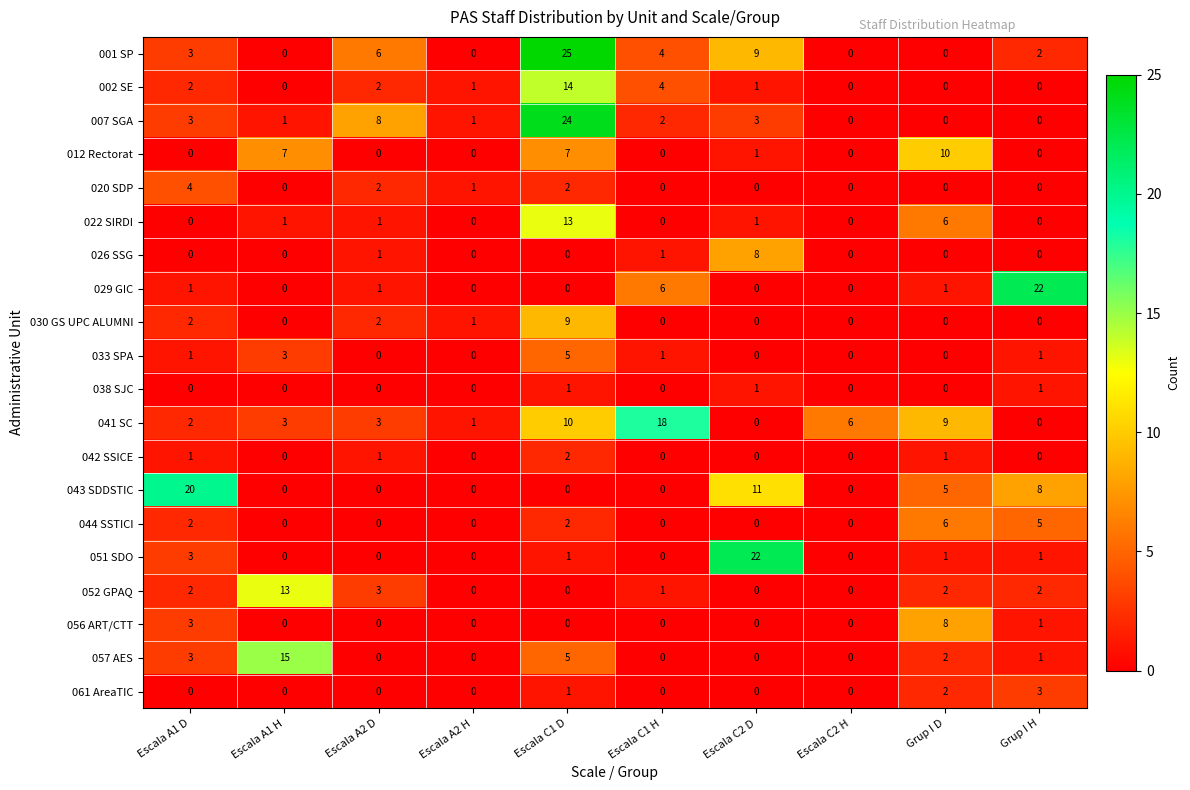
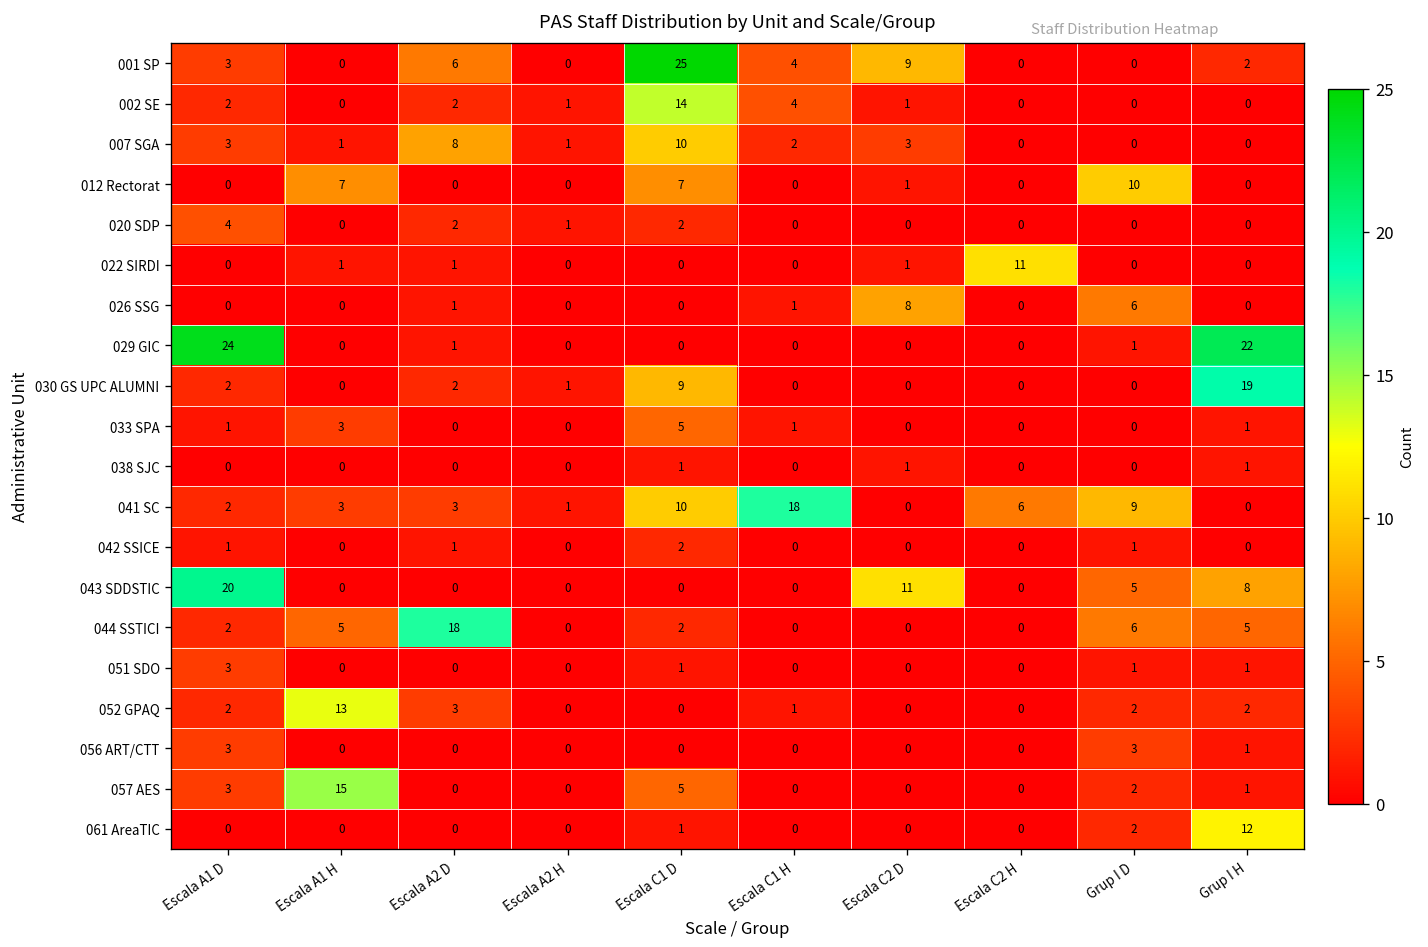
  {
    "001 SP": {
      "Escala A1 D": 3,
      "Escala A1 H": 0,
      "Escala A2 D": 6,
      "Escala A2 H": 0,
      "Escala C1 D": 25,
      "Escala C1 H": 4,
      "Escala C2 D": 9,
      "Escala C2 H": 0,
      "Grup I D": 0,
      "Grup I H": 2
    },
    "002 SE": {
      "Escala A1 D": 2,
      "Escala A1 H": 0,
      "Escala A2 D": 2,
      "Escala A2 H": 1,
      "Escala C1 D": 14,
      "Escala C1 H": 4,
      "Escala C2 D": 1,
      "Escala C2 H": 0,
      "Grup I D": 0,
      "Grup I H": 0
    },
    "007 SGA": {
      "Escala A1 D": 3,
      "Escala A1 H": 1,
      "Escala A2 D": 8,
      "Escala A2 H": 1,
-     "Escala C1 D": 24,
+     "Escala C1 D": 10,
      "Escala C1 H": 2,
      "Escala C2 D": 3,
      "Escala C2 H": 0,
      "Grup I D": 0,
      "Grup I H": 0
    },
    "012 Rectorat": {
      "Escala A1 D": 0,
      "Escala A1 H": 7,
      "Escala A2 D": 0,
      "Escala A2 H": 0,
      "Escala C1 D": 7,
      "Escala C1 H": 0,
      "Escala C2 D": 1,
      "Escala C2 H": 0,
      "Grup I D": 10,
      "Grup I H": 0
    },
    "020 SDP": {
      "Escala A1 D": 4,
      "Escala A1 H": 0,
      "Escala A2 D": 2,
      "Escala A2 H": 1,
      "Escala C1 D": 2,
      "Escala C1 H": 0,
      "Escala C2 D": 0,
      "Escala C2 H": 0,
      "Grup I D": 0,
      "Grup I H": 0
    },
    "022 SIRDI": {
      "Escala A1 D": 0,
      "Escala A1 H": 1,
      "Escala A2 D": 1,
      "Escala A2 H": 0,
-     "Escala C1 D": 13,
+     "Escala C1 D": 0,
      "Escala C1 H": 0,
      "Escala C2 D": 1,
-     "Escala C2 H": 0,
-     "Grup I D": 6,
+     "Escala C2 H": 11,
+     "Grup I D": 0,
      "Grup I H": 0
    },
    "026 SSG": {
      "Escala A1 D": 0,
      "Escala A1 H": 0,
      "Escala A2 D": 1,
      "Escala A2 H": 0,
      "Escala C1 D": 0,
      "Escala C1 H": 1,
      "Escala C2 D": 8,
      "Escala C2 H": 0,
-     "Grup I D": 0,
+     "Grup I D": 6,
      "Grup I H": 0
    },
    "029 GIC": {
-     "Escala A1 D": 1,
+     "Escala A1 D": 24,
      "Escala A1 H": 0,
      "Escala A2 D": 1,
      "Escala A2 H": 0,
      "Escala C1 D": 0,
-     "Escala C1 H": 6,
+     "Escala C1 H": 0,
      "Escala C2 D": 0,
      "Escala C2 H": 0,
      "Grup I D": 1,
      "Grup I H": 22
    },
    "030 GS UPC ALUMNI": {
      "Escala A1 D": 2,
      "Escala A1 H": 0,
      "Escala A2 D": 2,
      "Escala A2 H": 1,
      "Escala C1 D": 9,
      "Escala C1 H": 0,
      "Escala C2 D": 0,
      "Escala C2 H": 0,
      "Grup I D": 0,
-     "Grup I H": 0
+     "Grup I H": 19
    },
    "033 SPA": {
      "Escala A1 D": 1,
      "Escala A1 H": 3,
      "Escala A2 D": 0,
      "Escala A2 H": 0,
      "Escala C1 D": 5,
      "Escala C1 H": 1,
      "Escala C2 D": 0,
      "Escala C2 H": 0,
      "Grup I D": 0,
      "Grup I H": 1
    },
    "038 SJC": {
      "Escala A1 D": 0,
      "Escala A1 H": 0,
      "Escala A2 D": 0,
      "Escala A2 H": 0,
      "Escala C1 D": 1,
      "Escala C1 H": 0,
      "Escala C2 D": 1,
      "Escala C2 H": 0,
      "Grup I D": 0,
      "Grup I H": 1
    },
    "041 SC": {
      "Escala A1 D": 2,
      "Escala A1 H": 3,
      "Escala A2 D": 3,
      "Escala A2 H": 1,
      "Escala C1 D": 10,
      "Escala C1 H": 18,
      "Escala C2 D": 0,
      "Escala C2 H": 6,
      "Grup I D": 9,
      "Grup I H": 0
    },
    "042 SSICE": {
      "Escala A1 D": 1,
      "Escala A1 H": 0,
      "Escala A2 D": 1,
      "Escala A2 H": 0,
      "Escala C1 D": 2,
      "Escala C1 H": 0,
      "Escala C2 D": 0,
      "Escala C2 H": 0,
      "Grup I D": 1,
      "Grup I H": 0
    },
    "043 SDDSTIC": {
      "Escala A1 D": 20,
      "Escala A1 H": 0,
      "Escala A2 D": 0,
      "Escala A2 H": 0,
      "Escala C1 D": 0,
      "Escala C1 H": 0,
      "Escala C2 D": 11,
      "Escala C2 H": 0,
      "Grup I D": 5,
      "Grup I H": 8
    },
    "044 SSTICI": {
      "Escala A1 D": 2,
-     "Escala A1 H": 0,
-     "Escala A2 D": 0,
+     "Escala A1 H": 5,
+     "Escala A2 D": 18,
      "Escala A2 H": 0,
      "Escala C1 D": 2,
      "Escala C1 H": 0,
      "Escala C2 D": 0,
      "Escala C2 H": 0,
      "Grup I D": 6,
      "Grup I H": 5
    },
    "051 SDO": {
      "Escala A1 D": 3,
      "Escala A1 H": 0,
      "Escala A2 D": 0,
      "Escala A2 H": 0,
      "Escala C1 D": 1,
      "Escala C1 H": 0,
-     "Escala C2 D": 22,
+     "Escala C2 D": 0,
      "Escala C2 H": 0,
      "Grup I D": 1,
      "Grup I H": 1
    },
    "052 GPAQ": {
      "Escala A1 D": 2,
      "Escala A1 H": 13,
      "Escala A2 D": 3,
      "Escala A2 H": 0,
      "Escala C1 D": 0,
      "Escala C1 H": 1,
      "Escala C2 D": 0,
      "Escala C2 H": 0,
      "Grup I D": 2,
      "Grup I H": 2
    },
    "056 ART/CTT": {
      "Escala A1 D": 3,
      "Escala A1 H": 0,
      "Escala A2 D": 0,
      "Escala A2 H": 0,
      "Escala C1 D": 0,
      "Escala C1 H": 0,
      "Escala C2 D": 0,
      "Escala C2 H": 0,
-     "Grup I D": 8,
+     "Grup I D": 3,
      "Grup I H": 1
    },
    "057 AES": {
      "Escala A1 D": 3,
      "Escala A1 H": 15,
      "Escala A2 D": 0,
      "Escala A2 H": 0,
      "Escala C1 D": 5,
      "Escala C1 H": 0,
      "Escala C2 D": 0,
      "Escala C2 H": 0,
      "Grup I D": 2,
      "Grup I H": 1
    },
    "061 AreaTIC": {
      "Escala A1 D": 0,
      "Escala A1 H": 0,
      "Escala A2 D": 0,
      "Escala A2 H": 0,
      "Escala C1 D": 1,
      "Escala C1 H": 0,
      "Escala C2 D": 0,
      "Escala C2 H": 0,
      "Grup I D": 2,
-     "Grup I H": 3
+     "Grup I H": 12
    }
  }
